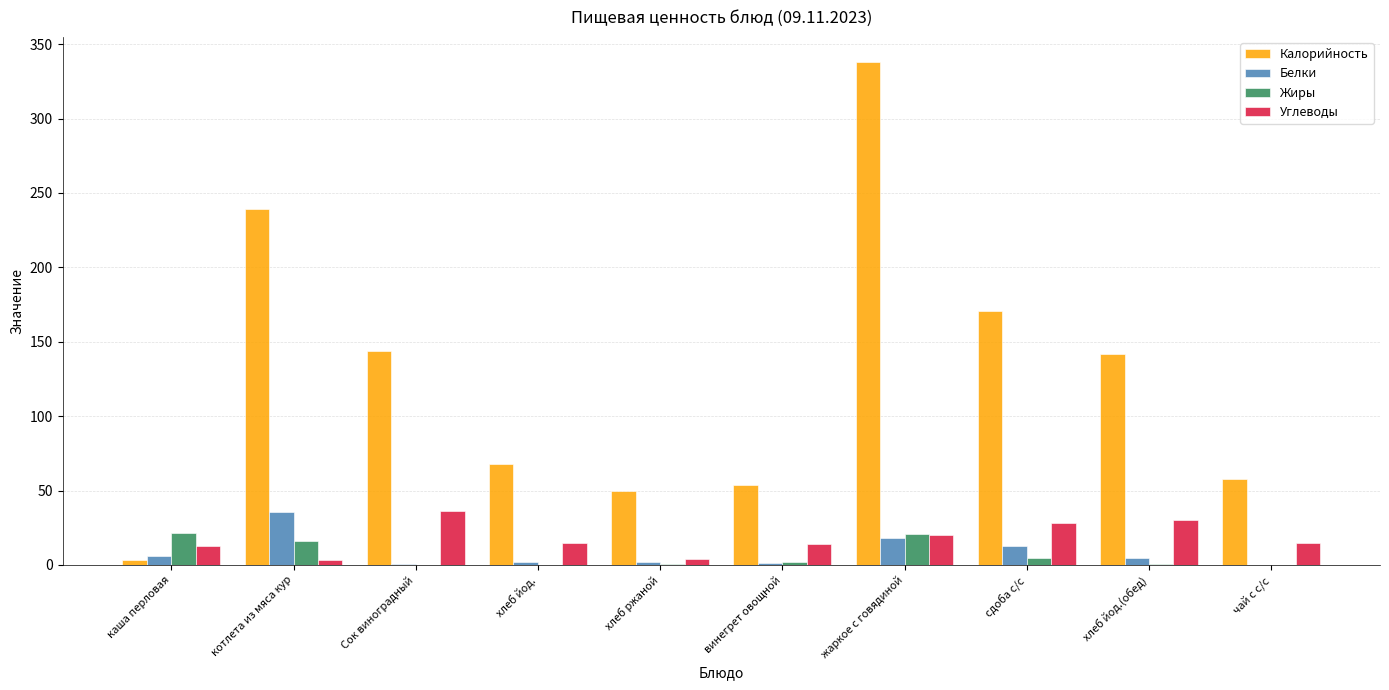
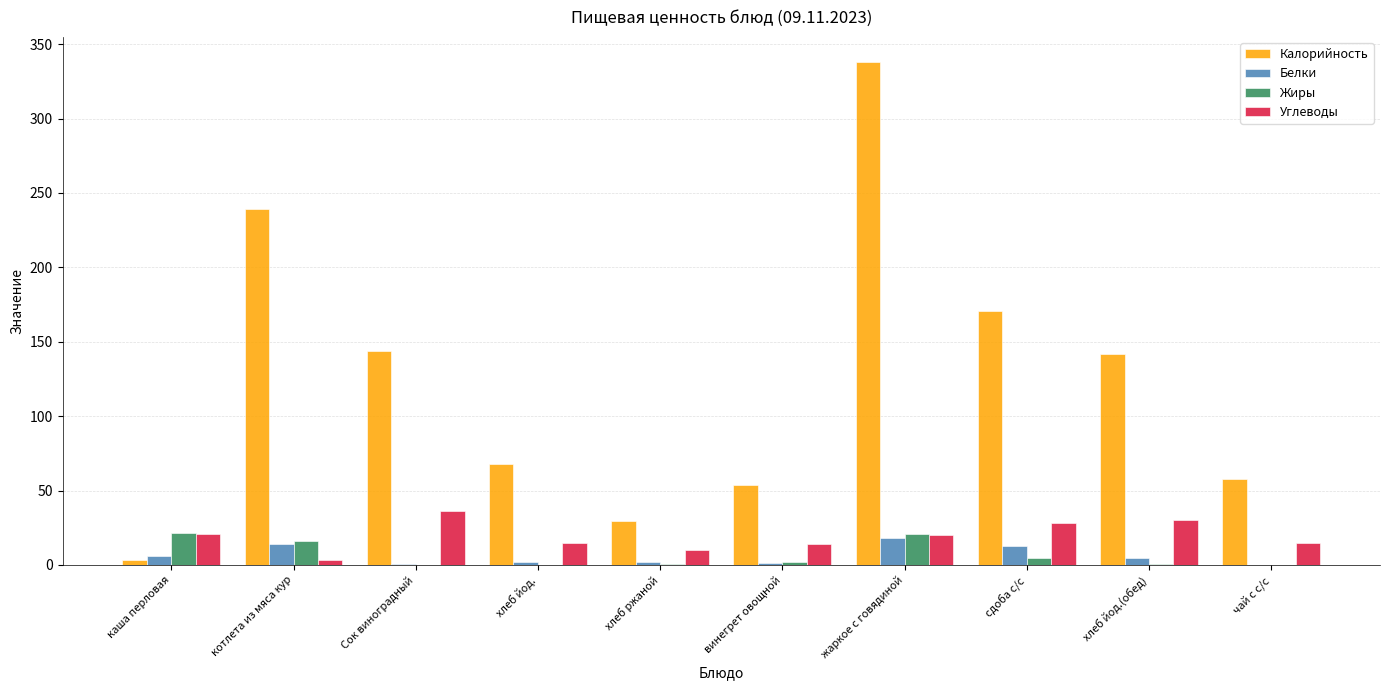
  {
    "Калорийность": {
      "каша перловая": 3,
      "котлета из мяса кур": 239,
      "Сок виноградный": 144,
      "хлеб йод.": 68,
-     "хлеб ржаной": 50,
+     "хлеб ржаной": 30,
      "винегрет овощной": 54,
      "жаркое с говядиной": 338,
      "сдоба с/с": 171,
      "хлеб йод.(обед)": 142,
      "чай с с/с": 58
    },
    "Белки": {
      "каша перловая": 6,
-     "котлета из мяса кур": 36,
+     "котлета из мяса кур": 14,
      "хлеб йод.": 2,
      "хлеб ржаной": 2,
      "жаркое с говядиной": 18,
      "сдоба с/с": 13,
      "хлеб йод.(обед)": 5
    },
    "Жиры": {
      "каша перловая": 21,
      "котлета из мяса кур": 16,
      "Сок виноградный": 0,
      "винегрет овощной": 2,
      "жаркое с говядиной": 21,
      "сдоба с/с": 5,
      "чай с с/с": 0
    },
    "Углеводы": {
-     "каша перловая": 13,
+     "каша перловая": 21,
      "котлета из мяса кур": 3,
      "Сок виноградный": 36,
      "хлеб йод.": 15,
-     "хлеб ржаной": 4,
+     "хлеб ржаной": 10,
      "винегрет овощной": 14,
      "жаркое с говядиной": 20,
      "сдоба с/с": 28,
      "хлеб йод.(обед)": 30,
      "чай с с/с": 15
    }
  }
